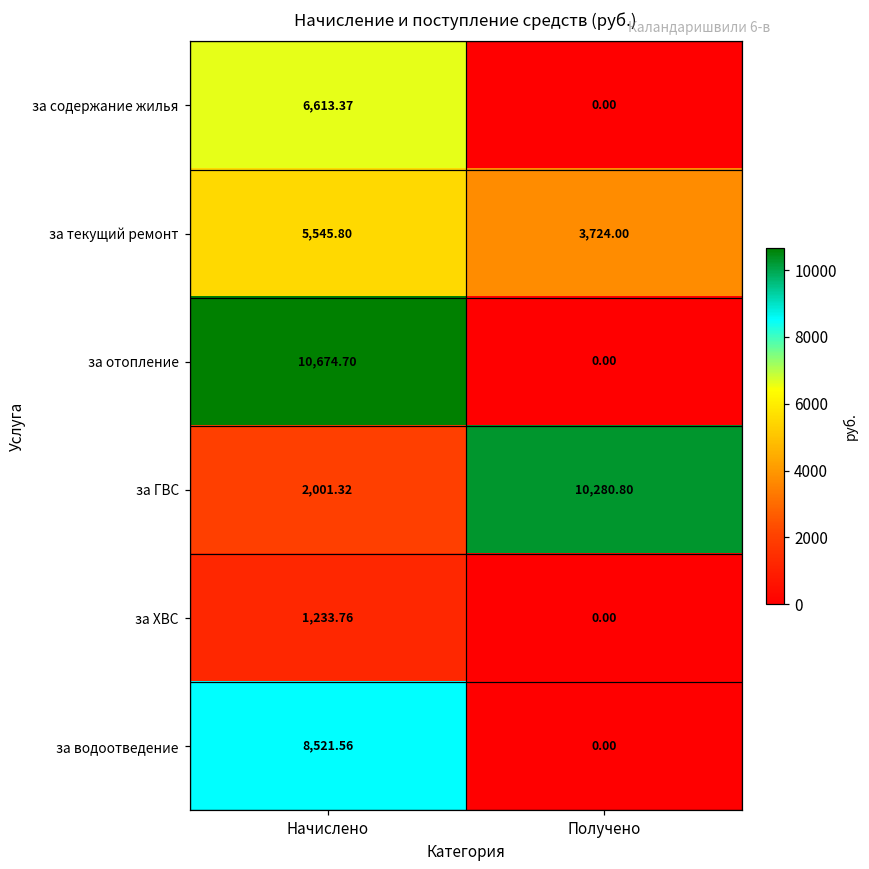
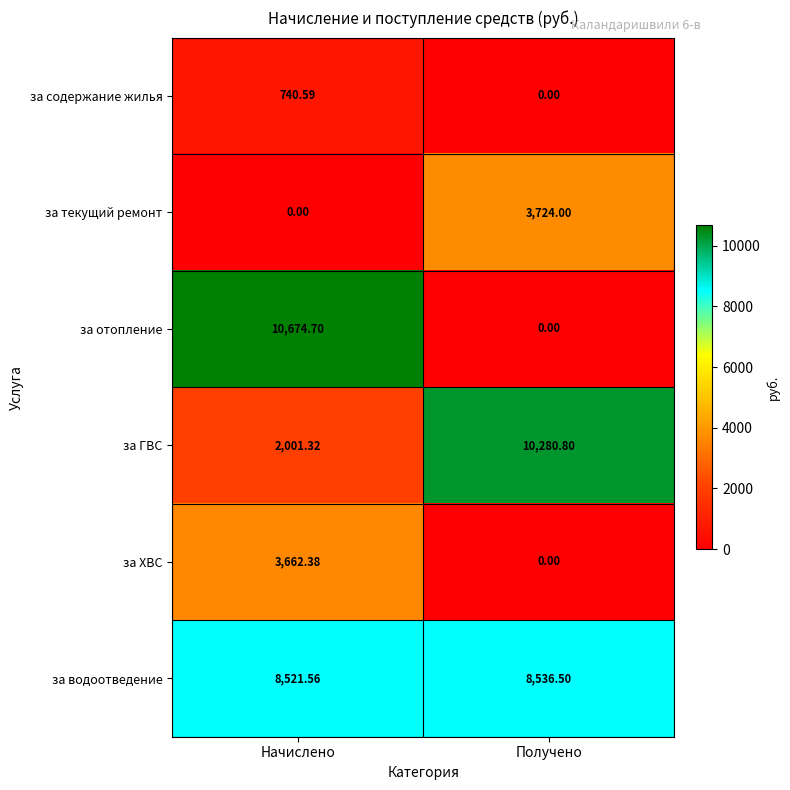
  {
    "за содержание жилья": {
-     "Начислено": "6,613.37",
+     "Начислено": "740.59",
      "Получено": "0.00"
    },
    "за текущий ремонт": {
-     "Начислено": "5,545.80",
+     "Начислено": "0.00",
      "Получено": "3,724.00"
    },
    "за отопление": {
      "Начислено": "10,674.70",
      "Получено": "0.00"
    },
    "за ГВС": {
      "Начислено": "2,001.32",
      "Получено": "10,280.80"
    },
    "за ХВС": {
-     "Начислено": "1,233.76",
+     "Начислено": "3,662.38",
      "Получено": "0.00"
    },
    "за водоотведение": {
      "Начислено": "8,521.56",
-     "Получено": "0.00"
+     "Получено": "8,536.50"
    }
  }
